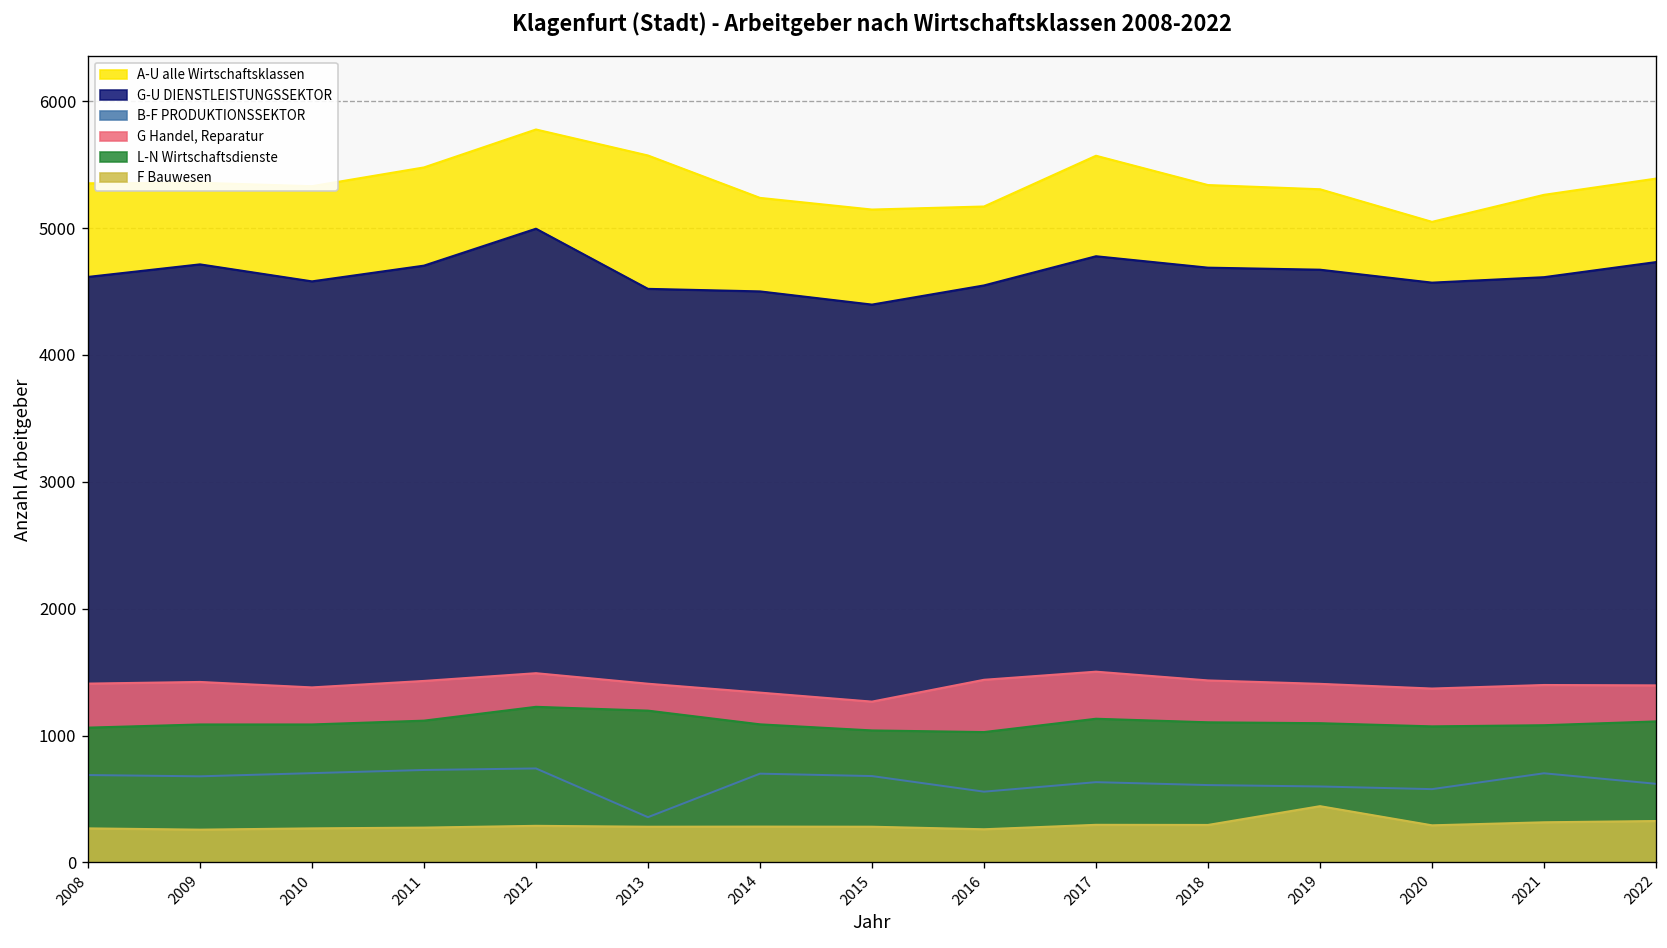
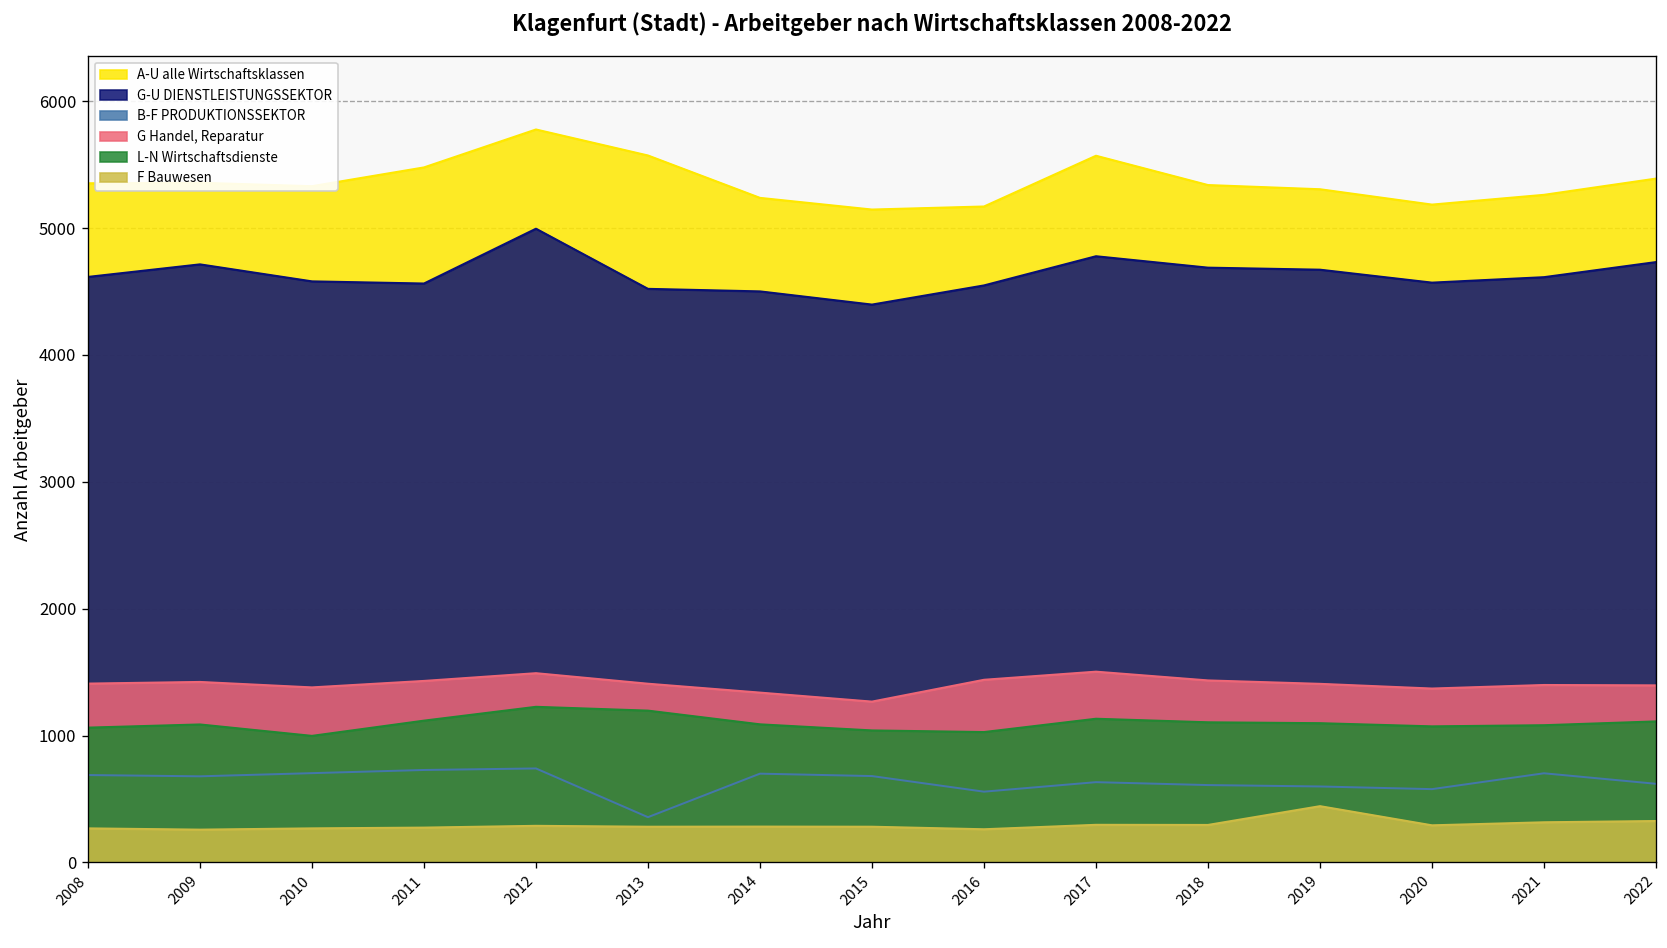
  {
    "A-U alle Wirtschaftsklassen": {
      "2008": 5350,
      "2009": 5360,
      "2010": 5330,
      "2011": 5480,
      "2012": 5780,
      "2013": 5570,
      "2014": 5240,
      "2015": 5150,
      "2016": 5170,
      "2017": 5570,
      "2018": 5340,
      "2019": 5310,
-     "2020": 5050,
+     "2020": 5190,
      "2021": 5260,
      "2022": 5390
    },
    "G-U DIENSTLEISTUNGSSEKTOR": {
      "2008": 4620,
      "2009": 4710,
      "2010": 4580,
-     "2011": 4700,
+     "2011": 4560,
      "2012": 5000,
      "2013": 4520,
      "2014": 4500,
      "2015": 4400,
      "2016": 4550,
      "2017": 4780,
      "2018": 4690,
      "2019": 4670,
      "2020": 4570,
      "2021": 4610,
      "2022": 4730
    },
    "B-F PRODUKTIONSSEKTOR": {
      "2008": 690,
      "2009": 680,
      "2010": 700,
      "2011": 730,
      "2012": 740,
      "2013": 360,
      "2014": 700,
      "2015": 680,
      "2016": 560,
      "2017": 630,
      "2018": 610,
      "2019": 600,
      "2020": 580,
      "2021": 700,
      "2022": 620
    },
    "G Handel, Reparatur": {
      "2008": 1410,
      "2009": 1420,
      "2010": 1380,
      "2011": 1430,
      "2012": 1490,
      "2013": 1410,
      "2014": 1340,
      "2015": 1270,
      "2016": 1440,
      "2017": 1500,
      "2018": 1440,
      "2019": 1410,
      "2020": 1370,
      "2021": 1400,
      "2022": 1400
    },
    "L-N Wirtschaftsdienste": {
      "2008": 1060,
      "2009": 1090,
-     "2010": 1090,
+     "2010": 1000,
      "2011": 1120,
      "2012": 1230,
      "2013": 1200,
      "2014": 1090,
      "2015": 1040,
      "2016": 1030,
      "2017": 1130,
      "2018": 1110,
      "2019": 1100,
      "2020": 1070,
      "2021": 1080,
      "2022": 1110
    },
    "F Bauwesen": {
      "2008": 270,
      "2009": 260,
      "2010": 270,
      "2011": 280,
      "2012": 290,
      "2013": 280,
      "2014": 280,
      "2015": 280,
      "2016": 260,
      "2017": 300,
      "2018": 300,
      "2019": 440,
      "2020": 290,
      "2021": 320,
      "2022": 330
    }
  }
